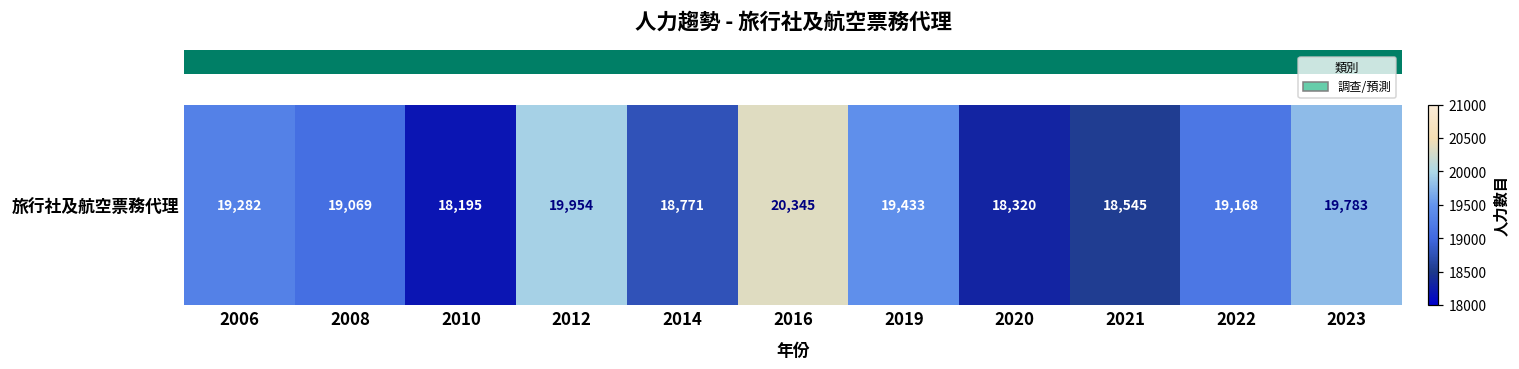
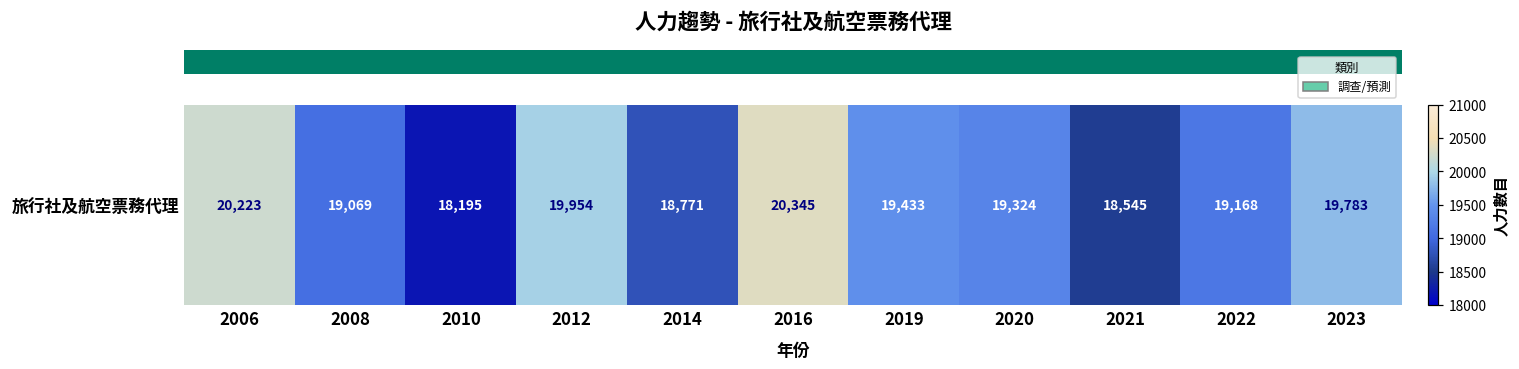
  {
    "旅行社及航空票務代理": {
-     "2006": "19,282",
+     "2006": "20,223",
      "2008": "19,069",
      "2010": "18,195",
      "2012": "19,954",
      "2014": "18,771",
      "2016": "20,345",
      "2019": "19,433",
-     "2020": "18,320",
+     "2020": "19,324",
      "2021": "18,545",
      "2022": "19,168",
      "2023": "19,783"
    }
  }
